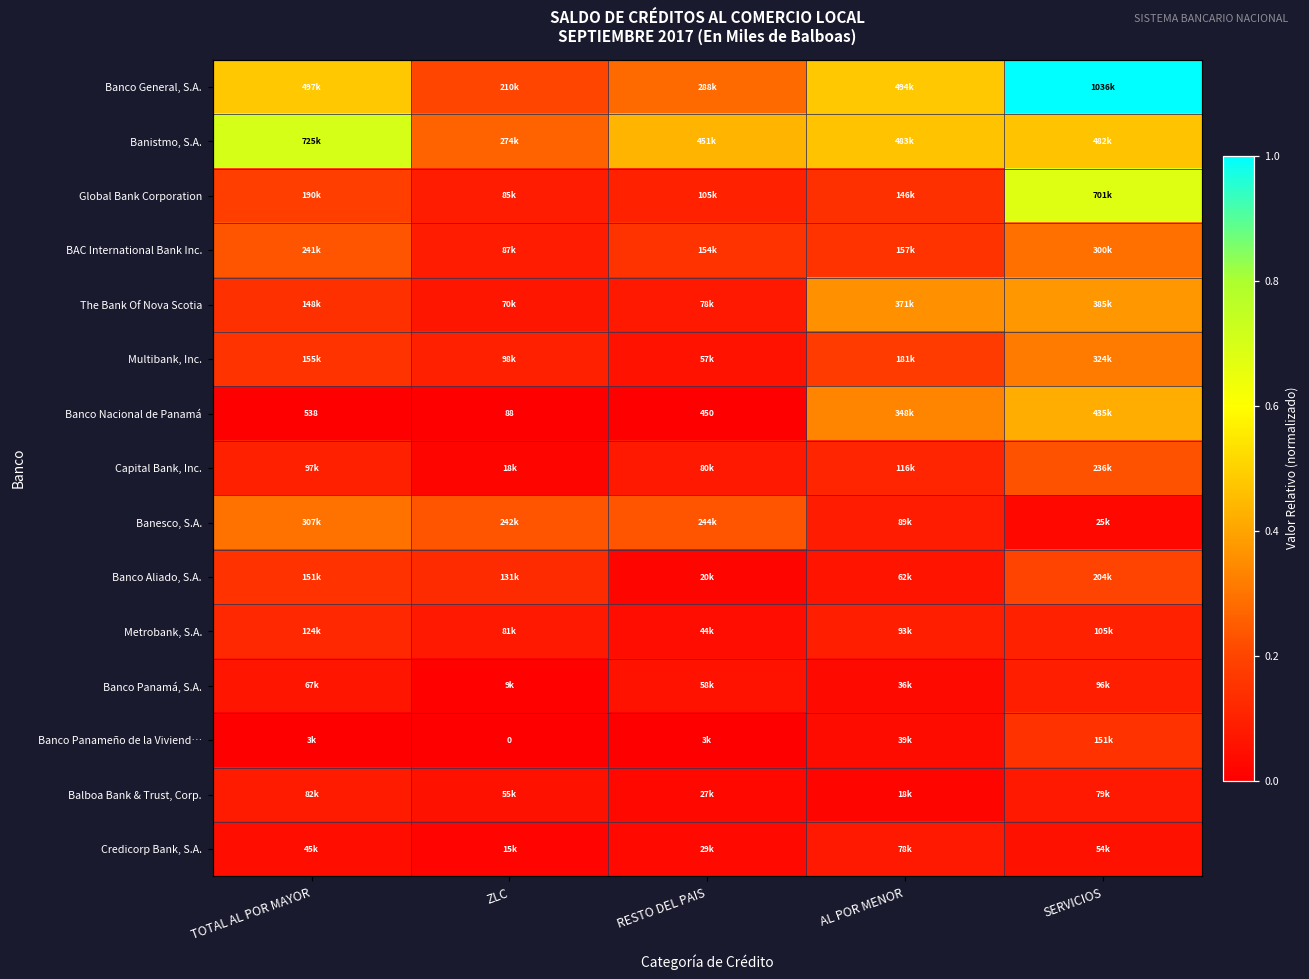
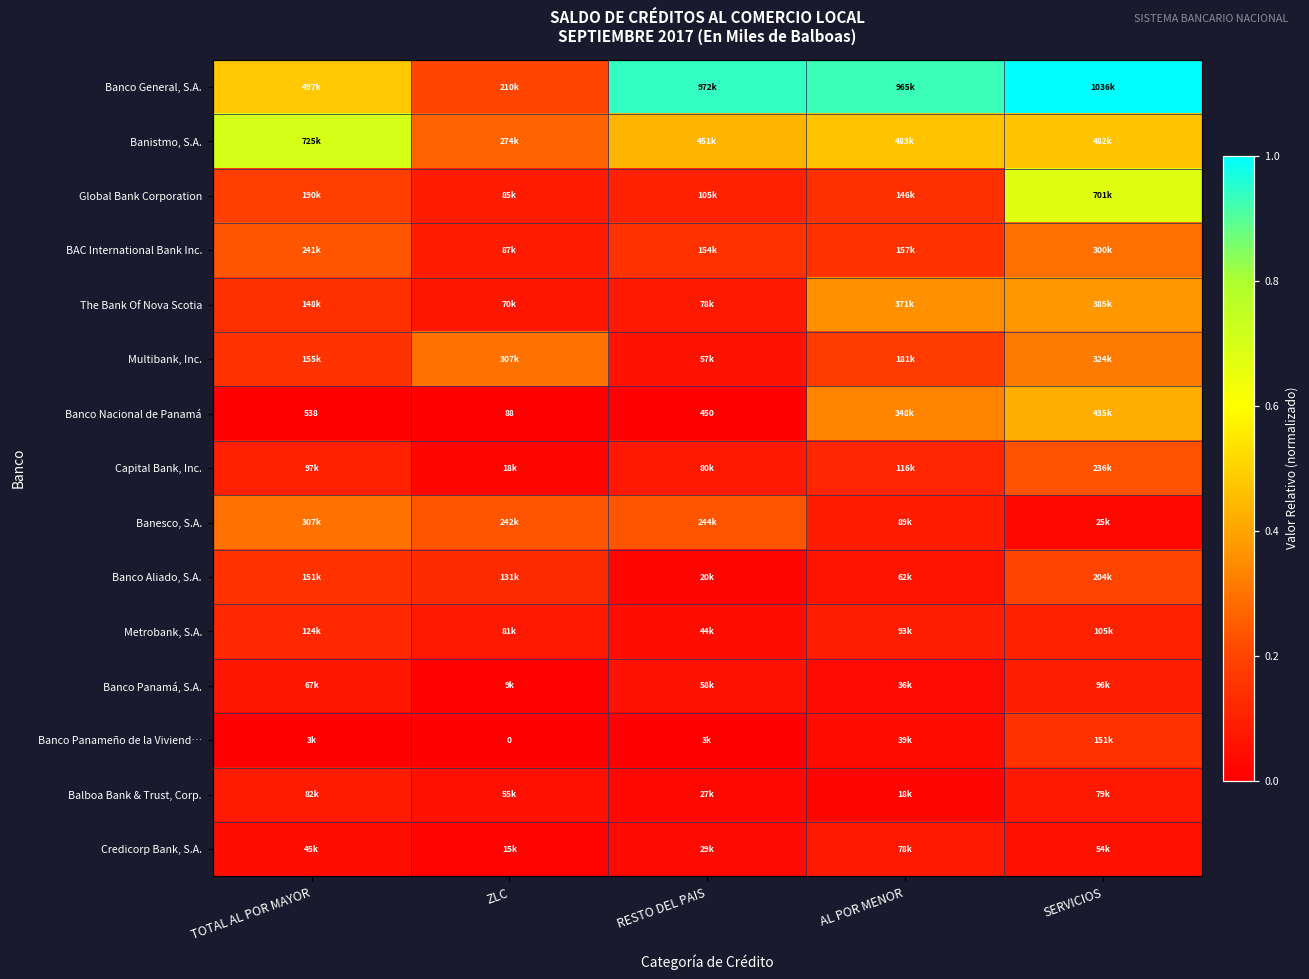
  {
    "Banco General, S.A.": {
      "TOTAL AL POR MAYOR": "497k",
      "ZLC": "210k",
-     "RESTO DEL PAIS": "288k",
-     "AL POR MENOR": "494k",
+     "RESTO DEL PAIS": "972k",
+     "AL POR MENOR": "965k",
      "SERVICIOS": "1036k"
    },
    "Banistmo, S.A.": {
      "TOTAL AL POR MAYOR": "725k",
      "ZLC": "274k",
      "RESTO DEL PAIS": "451k",
      "AL POR MENOR": "483k",
      "SERVICIOS": "482k"
    },
    "Global Bank Corporation": {
      "TOTAL AL POR MAYOR": "190k",
      "ZLC": "85k",
      "RESTO DEL PAIS": "105k",
      "AL POR MENOR": "146k",
      "SERVICIOS": "701k"
    },
    "BAC International Bank Inc.": {
      "TOTAL AL POR MAYOR": "241k",
      "ZLC": "87k",
      "RESTO DEL PAIS": "154k",
      "AL POR MENOR": "157k",
      "SERVICIOS": "300k"
    },
    "The Bank Of Nova Scotia": {
      "TOTAL AL POR MAYOR": "148k",
      "ZLC": "70k",
      "RESTO DEL PAIS": "78k",
      "AL POR MENOR": "371k",
      "SERVICIOS": "385k"
    },
    "Multibank, Inc.": {
      "TOTAL AL POR MAYOR": "155k",
-     "ZLC": "98k",
+     "ZLC": "307k",
      "RESTO DEL PAIS": "57k",
      "AL POR MENOR": "181k",
      "SERVICIOS": "324k"
    },
    "Banco Nacional de Panamá": {
      "TOTAL AL POR MAYOR": "538",
      "ZLC": "88",
      "RESTO DEL PAIS": "450",
      "AL POR MENOR": "348k",
      "SERVICIOS": "435k"
    },
    "Capital Bank, Inc.": {
      "TOTAL AL POR MAYOR": "97k",
      "ZLC": "18k",
      "RESTO DEL PAIS": "80k",
      "AL POR MENOR": "116k",
      "SERVICIOS": "236k"
    },
    "Banesco, S.A.": {
      "TOTAL AL POR MAYOR": "307k",
      "ZLC": "242k",
      "RESTO DEL PAIS": "244k",
      "AL POR MENOR": "89k",
      "SERVICIOS": "25k"
    },
    "Banco Aliado, S.A.": {
      "TOTAL AL POR MAYOR": "151k",
      "ZLC": "131k",
      "RESTO DEL PAIS": "20k",
      "AL POR MENOR": "62k",
      "SERVICIOS": "204k"
    },
    "Metrobank, S.A.": {
      "TOTAL AL POR MAYOR": "124k",
      "ZLC": "81k",
      "RESTO DEL PAIS": "44k",
      "AL POR MENOR": "93k",
      "SERVICIOS": "105k"
    },
    "Banco Panamá, S.A.": {
      "TOTAL AL POR MAYOR": "67k",
      "ZLC": "9k",
      "RESTO DEL PAIS": "58k",
      "AL POR MENOR": "36k",
      "SERVICIOS": "96k"
    },
    "Banco Panameño de la Viviend…": {
      "TOTAL AL POR MAYOR": "3k",
      "ZLC": "0",
      "RESTO DEL PAIS": "3k",
      "AL POR MENOR": "39k",
      "SERVICIOS": "151k"
    },
    "Balboa Bank & Trust, Corp.": {
      "TOTAL AL POR MAYOR": "82k",
      "ZLC": "55k",
      "RESTO DEL PAIS": "27k",
      "AL POR MENOR": "18k",
      "SERVICIOS": "79k"
    },
    "Credicorp Bank, S.A.": {
      "TOTAL AL POR MAYOR": "45k",
      "ZLC": "15k",
      "RESTO DEL PAIS": "29k",
      "AL POR MENOR": "78k",
      "SERVICIOS": "54k"
    }
  }
